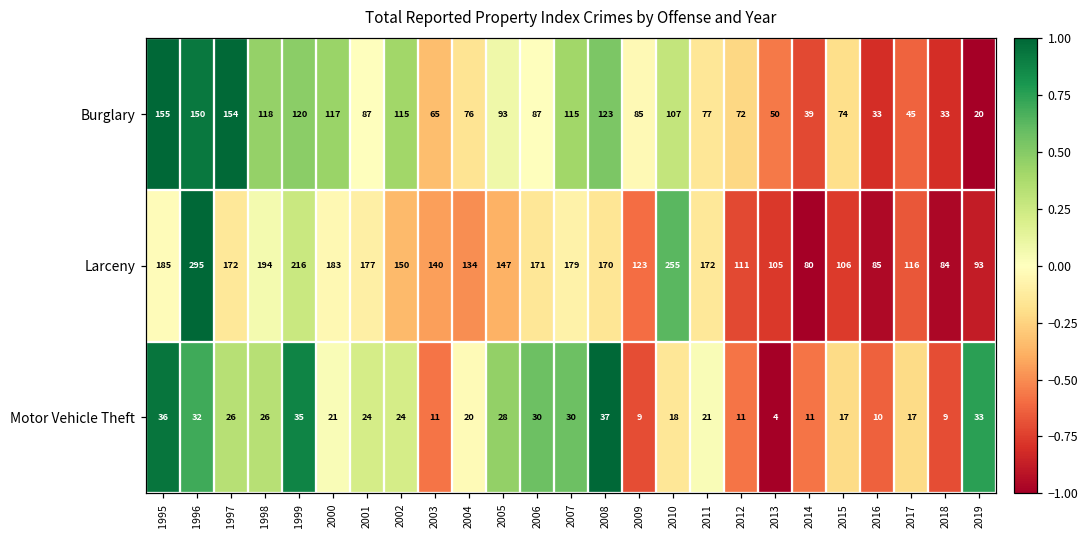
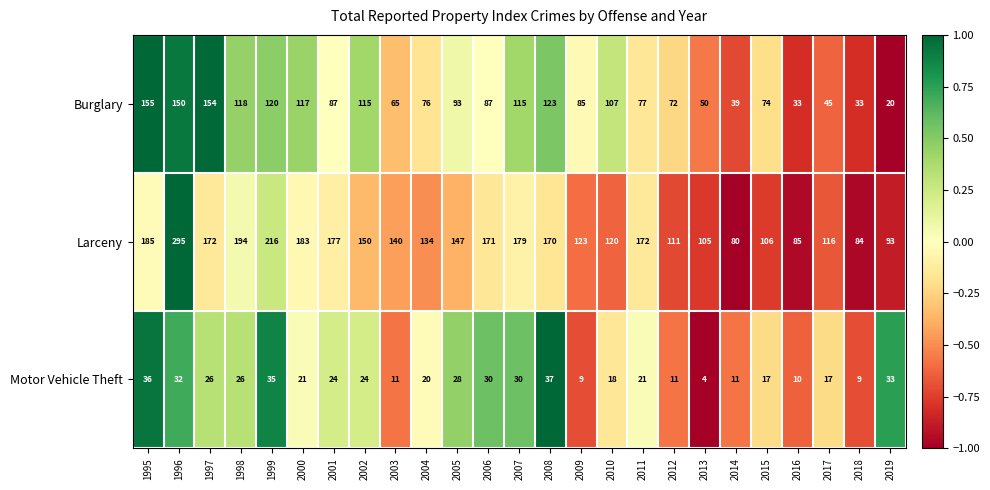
  {
    "Burglary": {
      "1995": 155,
      "1996": 150,
      "1997": 154,
      "1998": 118,
      "1999": 120,
      "2000": 117,
      "2001": 87,
      "2002": 115,
      "2003": 65,
      "2004": 76,
      "2005": 93,
      "2006": 87,
      "2007": 115,
      "2008": 123,
      "2009": 85,
      "2010": 107,
      "2011": 77,
      "2012": 72,
      "2013": 50,
      "2014": 39,
      "2015": 74,
      "2016": 33,
      "2017": 45,
      "2018": 33,
      "2019": 20
    },
    "Larceny": {
      "1995": 185,
      "1996": 295,
      "1997": 172,
      "1998": 194,
      "1999": 216,
      "2000": 183,
      "2001": 177,
      "2002": 150,
      "2003": 140,
      "2004": 134,
      "2005": 147,
      "2006": 171,
      "2007": 179,
      "2008": 170,
      "2009": 123,
-     "2010": 255,
+     "2010": 120,
      "2011": 172,
      "2012": 111,
      "2013": 105,
      "2014": 80,
      "2015": 106,
      "2016": 85,
      "2017": 116,
      "2018": 84,
      "2019": 93
    },
    "Motor Vehicle Theft": {
      "1995": 36,
      "1996": 32,
      "1997": 26,
      "1998": 26,
      "1999": 35,
      "2000": 21,
      "2001": 24,
      "2002": 24,
      "2003": 11,
      "2004": 20,
      "2005": 28,
      "2006": 30,
      "2007": 30,
      "2008": 37,
      "2009": 9,
      "2010": 18,
      "2011": 21,
      "2012": 11,
      "2013": 4,
      "2014": 11,
      "2015": 17,
      "2016": 10,
      "2017": 17,
      "2018": 9,
      "2019": 33
    }
  }
